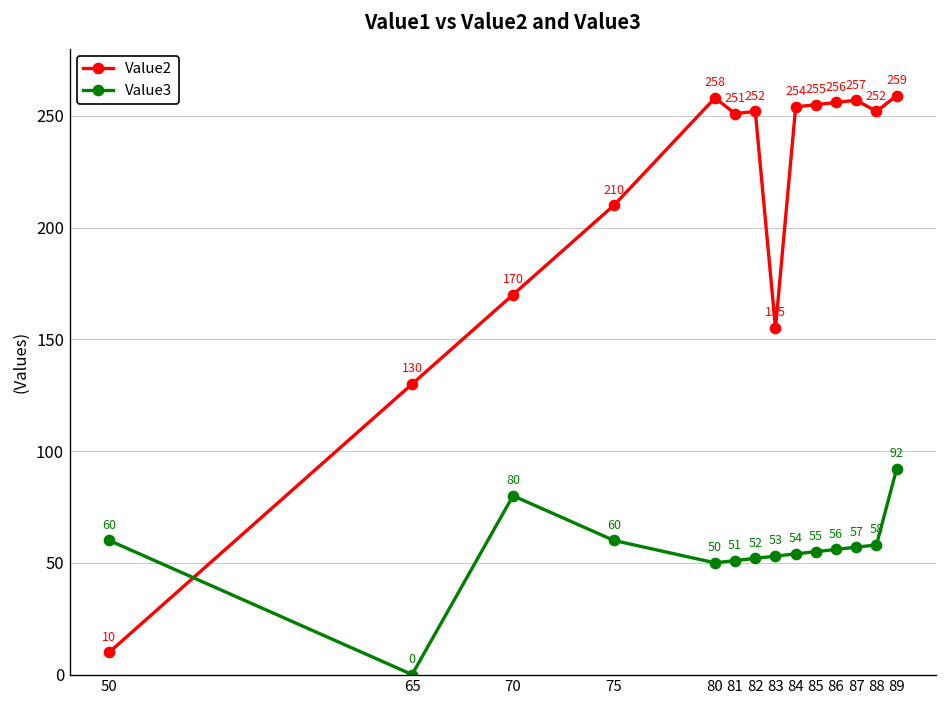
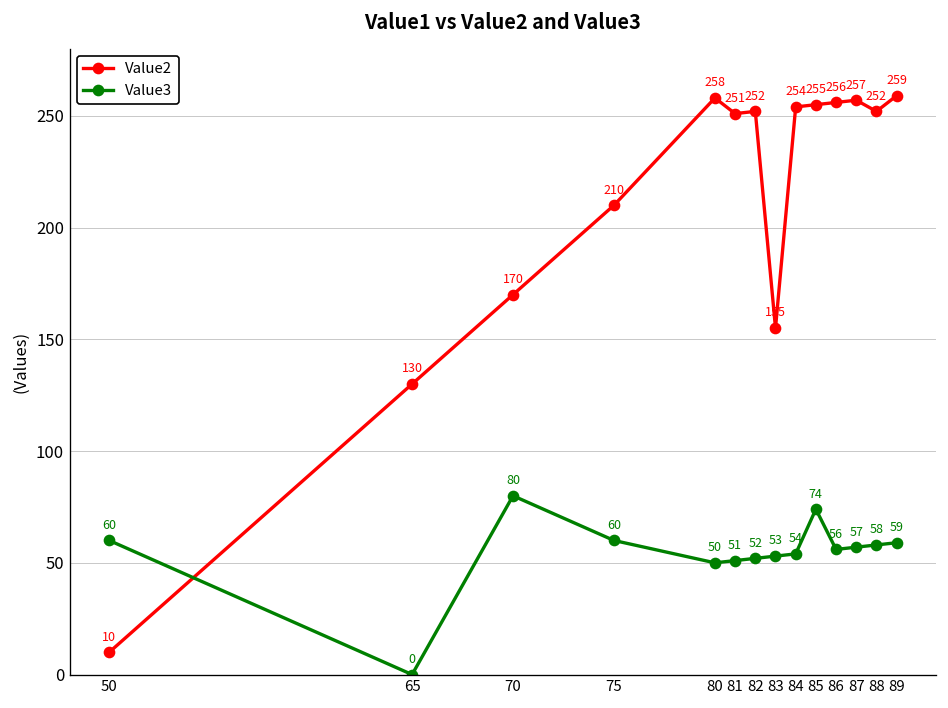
  {
    "Value2": {
      "50": 10,
      "65": 130,
      "70": 170,
      "75": 210,
      "80": 258,
      "81": 251,
      "82": 252,
      "83": 155,
      "84": 254,
      "85": 255,
      "86": 256,
      "87": 257,
      "88": 252,
      "89": 259
    },
    "Value3": {
      "50": 60,
      "65": 0,
      "70": 80,
      "75": 60,
      "80": 50,
      "81": 51,
      "82": 52,
      "83": 53,
      "84": 54,
-     "85": 55,
+     "85": 74,
      "86": 56,
      "87": 57,
      "88": 58,
-     "89": 92
+     "89": 59
    }
  }
